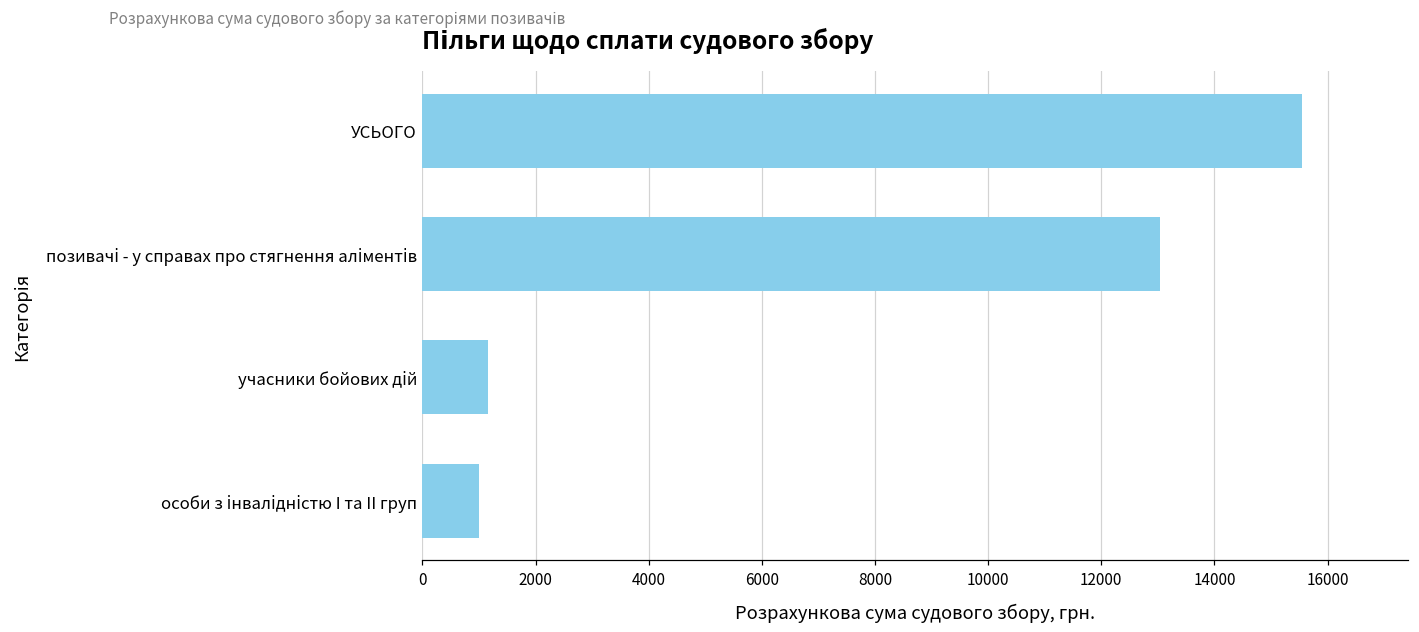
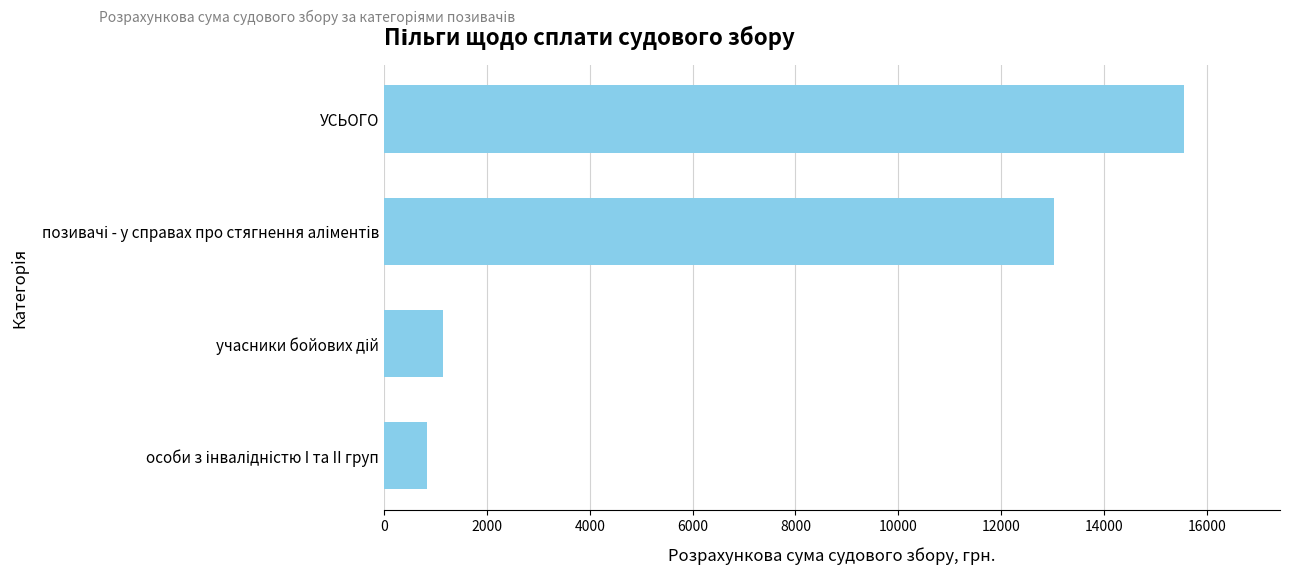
  {
    "УСЬОГО": 15600,
    "позивачі - у справах про стягнення аліментів": 13000,
    "учасники бойових дій": 1200,
-   "особи з інвалідністю I та II груп": 1000
+   "особи з інвалідністю I та II груп": 800
  }
